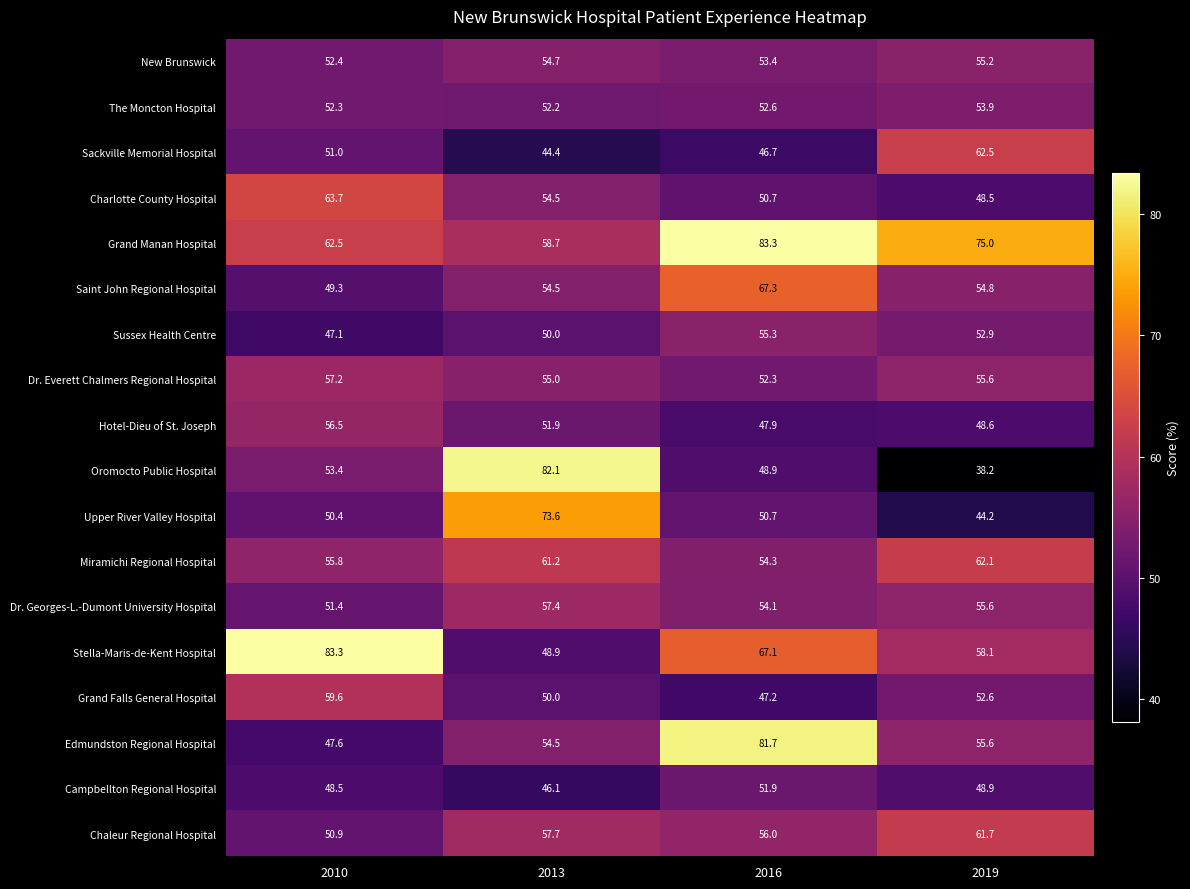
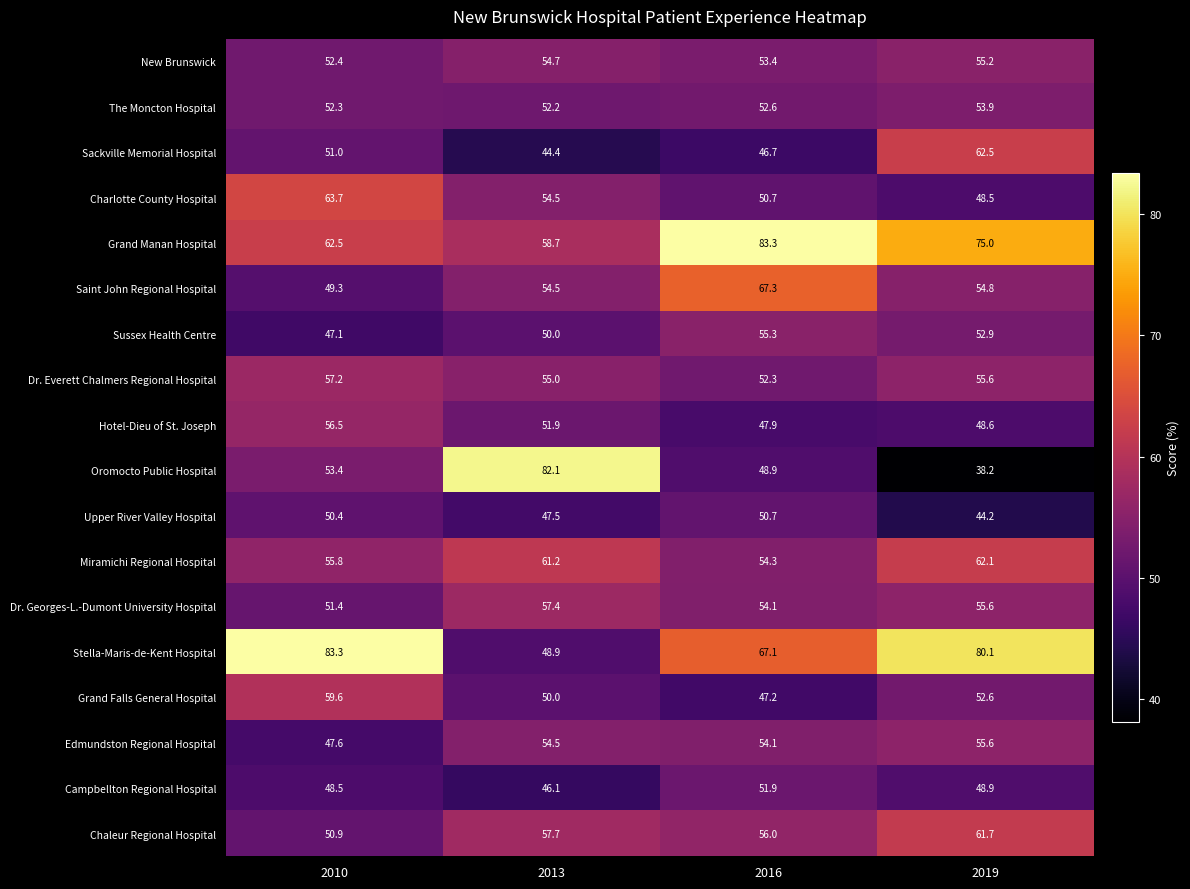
  {
    "New Brunswick": {
      "2010": 52.4,
      "2013": 54.7,
      "2016": 53.4,
      "2019": 55.2
    },
    "The Moncton Hospital": {
      "2010": 52.3,
      "2013": 52.2,
      "2016": 52.6,
      "2019": 53.9
    },
    "Sackville Memorial Hospital": {
      "2010": 51.0,
      "2013": 44.4,
      "2016": 46.7,
      "2019": 62.5
    },
    "Charlotte County Hospital": {
      "2010": 63.7,
      "2013": 54.5,
      "2016": 50.7,
      "2019": 48.5
    },
    "Grand Manan Hospital": {
      "2010": 62.5,
      "2013": 58.7,
      "2016": 83.3,
      "2019": 75.0
    },
    "Saint John Regional Hospital": {
      "2010": 49.3,
      "2013": 54.5,
      "2016": 67.3,
      "2019": 54.8
    },
    "Sussex Health Centre": {
      "2010": 47.1,
      "2013": 50.0,
      "2016": 55.3,
      "2019": 52.9
    },
    "Dr. Everett Chalmers Regional Hospital": {
      "2010": 57.2,
      "2013": 55.0,
      "2016": 52.3,
      "2019": 55.6
    },
    "Hotel-Dieu of St. Joseph": {
      "2010": 56.5,
      "2013": 51.9,
      "2016": 47.9,
      "2019": 48.6
    },
    "Oromocto Public Hospital": {
      "2010": 53.4,
      "2013": 82.1,
      "2016": 48.9,
      "2019": 38.2
    },
    "Upper River Valley Hospital": {
      "2010": 50.4,
-     "2013": 73.6,
+     "2013": 47.5,
      "2016": 50.7,
      "2019": 44.2
    },
    "Miramichi Regional Hospital": {
      "2010": 55.8,
      "2013": 61.2,
      "2016": 54.3,
      "2019": 62.1
    },
    "Dr. Georges-L.-Dumont University Hospital": {
      "2010": 51.4,
      "2013": 57.4,
      "2016": 54.1,
      "2019": 55.6
    },
    "Stella-Maris-de-Kent Hospital": {
      "2010": 83.3,
      "2013": 48.9,
      "2016": 67.1,
-     "2019": 58.1
+     "2019": 80.1
    },
    "Grand Falls General Hospital": {
      "2010": 59.6,
      "2013": 50.0,
      "2016": 47.2,
      "2019": 52.6
    },
    "Edmundston Regional Hospital": {
      "2010": 47.6,
      "2013": 54.5,
-     "2016": 81.7,
+     "2016": 54.1,
      "2019": 55.6
    },
    "Campbellton Regional Hospital": {
      "2010": 48.5,
      "2013": 46.1,
      "2016": 51.9,
      "2019": 48.9
    },
    "Chaleur Regional Hospital": {
      "2010": 50.9,
      "2013": 57.7,
      "2016": 56.0,
      "2019": 61.7
    }
  }
